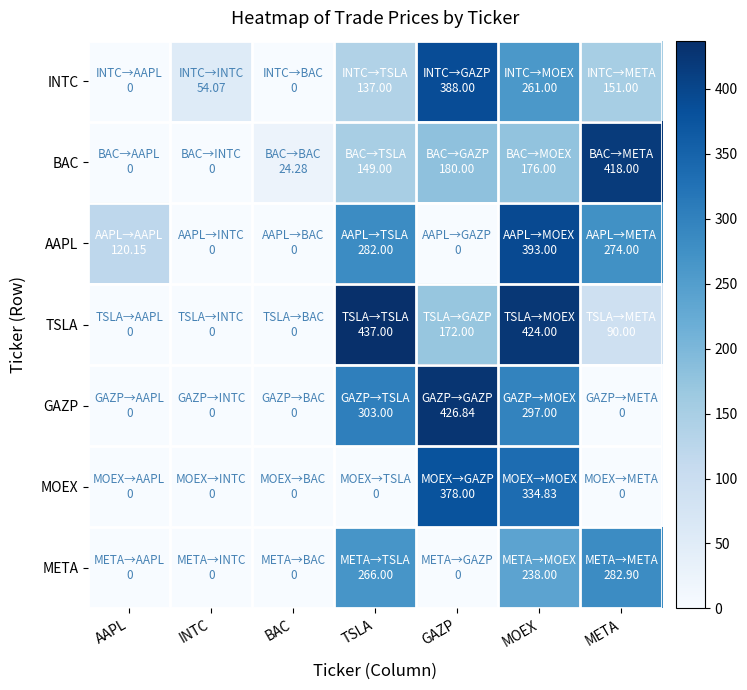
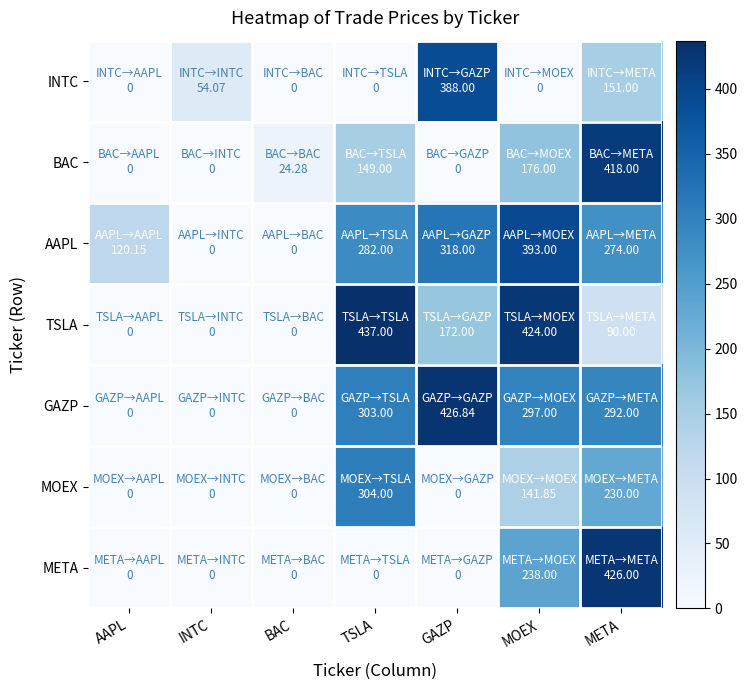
  {
    "INTC": {
      "AAPL": 0,
      "INTC": 54.07,
      "BAC": 0,
-     "TSLA": 137.00,
+     "TSLA": 0,
      "GAZP": 388.00,
-     "MOEX": 261.00,
+     "MOEX": 0,
      "META": 151.00
    },
    "BAC": {
      "AAPL": 0,
      "INTC": 0,
      "BAC": 24.28,
      "TSLA": 149.00,
-     "GAZP": 180.00,
+     "GAZP": 0,
      "MOEX": 176.00,
      "META": 418.00
    },
    "AAPL": {
      "AAPL": 120.15,
      "INTC": 0,
      "BAC": 0,
      "TSLA": 282.00,
-     "GAZP": 0,
+     "GAZP": 318.00,
      "MOEX": 393.00,
      "META": 274.00
    },
    "TSLA": {
      "AAPL": 0,
      "INTC": 0,
      "BAC": 0,
      "TSLA": 437.00,
      "GAZP": 172.00,
      "MOEX": 424.00,
      "META": 90.00
    },
    "GAZP": {
      "AAPL": 0,
      "INTC": 0,
      "BAC": 0,
      "TSLA": 303.00,
      "GAZP": 426.84,
      "MOEX": 297.00,
-     "META": 0
+     "META": 292.00
    },
    "MOEX": {
      "AAPL": 0,
      "INTC": 0,
      "BAC": 0,
-     "TSLA": 0,
-     "GAZP": 378.00,
-     "MOEX": 334.83,
-     "META": 0
+     "TSLA": 304.00,
+     "GAZP": 0,
+     "MOEX": 141.85,
+     "META": 230.00
    },
    "META": {
      "AAPL": 0,
      "INTC": 0,
      "BAC": 0,
-     "TSLA": 266.00,
+     "TSLA": 0,
      "GAZP": 0,
      "MOEX": 238.00,
-     "META": 282.90
+     "META": 426.00
    }
  }
